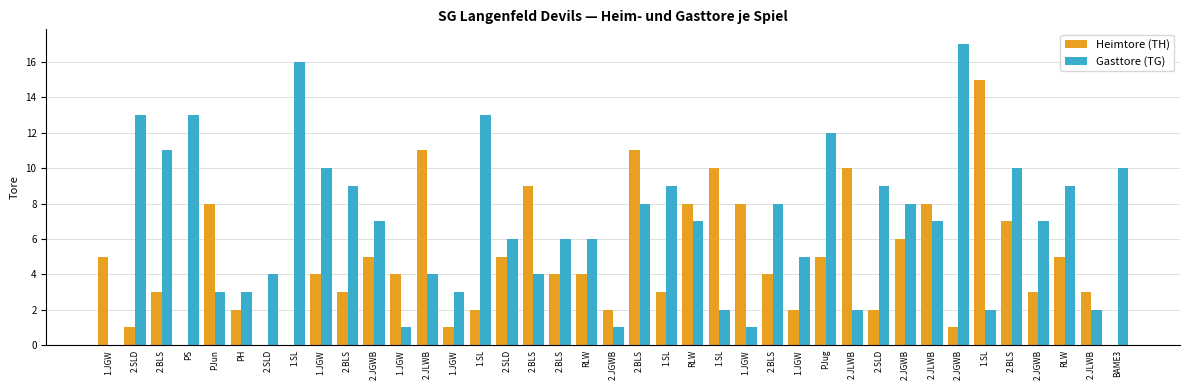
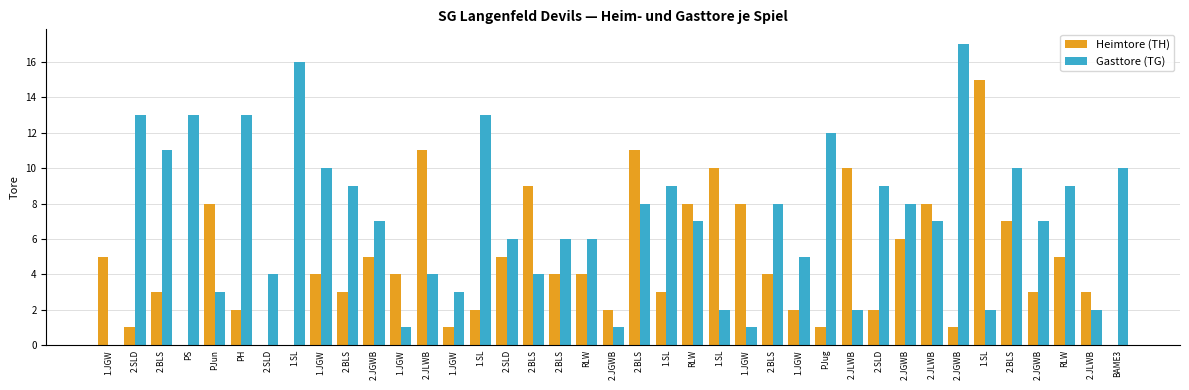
  {
    "Heimtore (TH)": {
      "PS": 0,
      "PJun": 8,
      "PH": 2,
-     "PJug": 5,
+     "PJug": 1,
      "BAME3": 0
    },
    "Gasttore (TG)": {
      "PS": 13,
      "PJun": 3,
-     "PH": 3,
+     "PH": 13,
      "PJug": 12,
      "BAME3": 10
    }
  }
